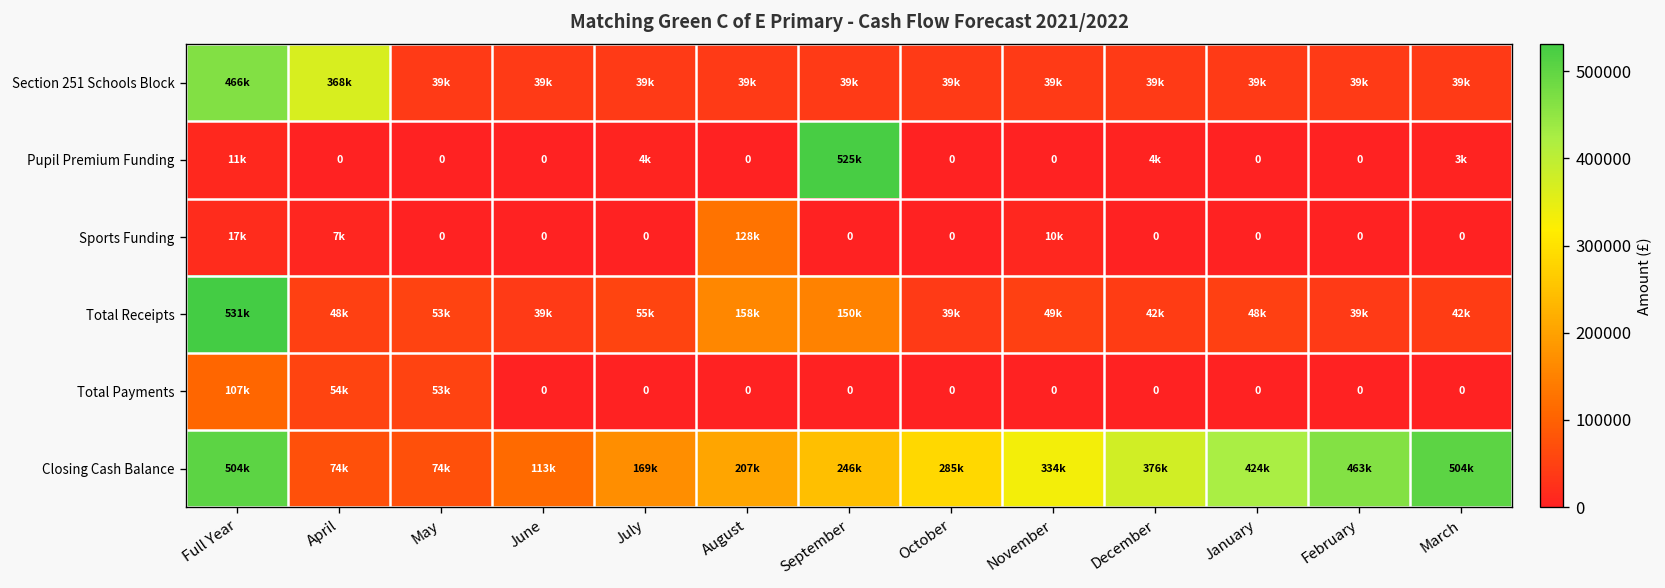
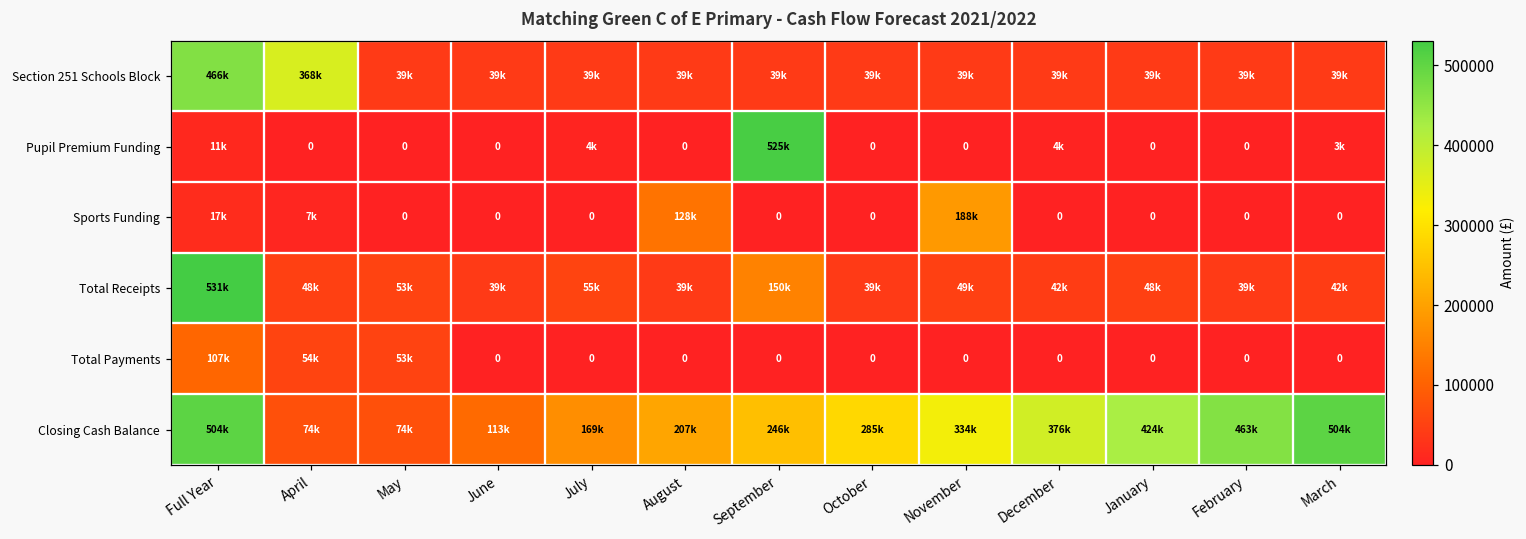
  {
    "Section 251 Schools Block": {
      "Full Year": "466k",
      "April": "368k",
      "May": "39k",
      "June": "39k",
      "July": "39k",
      "August": "39k",
      "September": "39k",
      "October": "39k",
      "November": "39k",
      "December": "39k",
      "January": "39k",
      "February": "39k",
      "March": "39k"
    },
    "Pupil Premium Funding": {
      "Full Year": "11k",
      "April": "0",
      "May": "0",
      "June": "0",
      "July": "4k",
      "August": "0",
      "September": "525k",
      "October": "0",
      "November": "0",
      "December": "4k",
      "January": "0",
      "February": "0",
      "March": "3k"
    },
    "Sports Funding": {
      "Full Year": "17k",
      "April": "7k",
      "May": "0",
      "June": "0",
      "July": "0",
      "August": "128k",
      "September": "0",
      "October": "0",
-     "November": "10k",
+     "November": "188k",
      "December": "0",
      "January": "0",
      "February": "0",
      "March": "0"
    },
    "Total Receipts": {
      "Full Year": "531k",
      "April": "48k",
      "May": "53k",
      "June": "39k",
      "July": "55k",
-     "August": "158k",
+     "August": "39k",
      "September": "150k",
      "October": "39k",
      "November": "49k",
      "December": "42k",
      "January": "48k",
      "February": "39k",
      "March": "42k"
    },
    "Total Payments": {
      "Full Year": "107k",
      "April": "54k",
      "May": "53k",
      "June": "0",
      "July": "0",
      "August": "0",
      "September": "0",
      "October": "0",
      "November": "0",
      "December": "0",
      "January": "0",
      "February": "0",
      "March": "0"
    },
    "Closing Cash Balance": {
      "Full Year": "504k",
      "April": "74k",
      "May": "74k",
      "June": "113k",
      "July": "169k",
      "August": "207k",
      "September": "246k",
      "October": "285k",
      "November": "334k",
      "December": "376k",
      "January": "424k",
      "February": "463k",
      "March": "504k"
    }
  }
